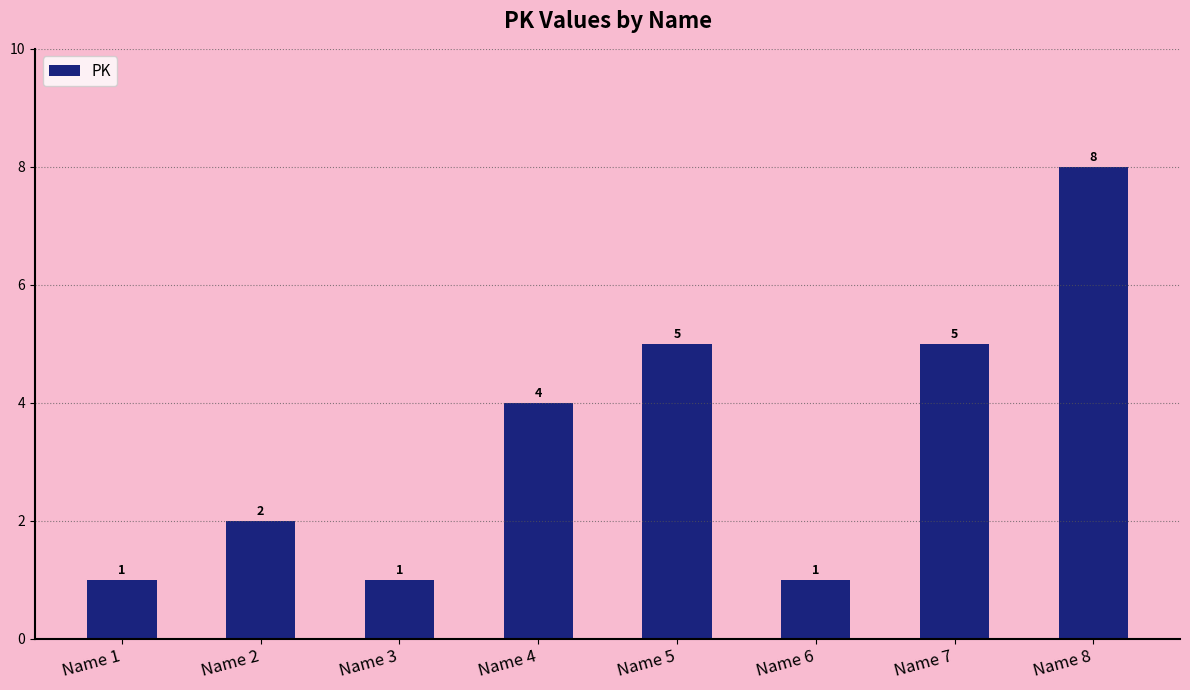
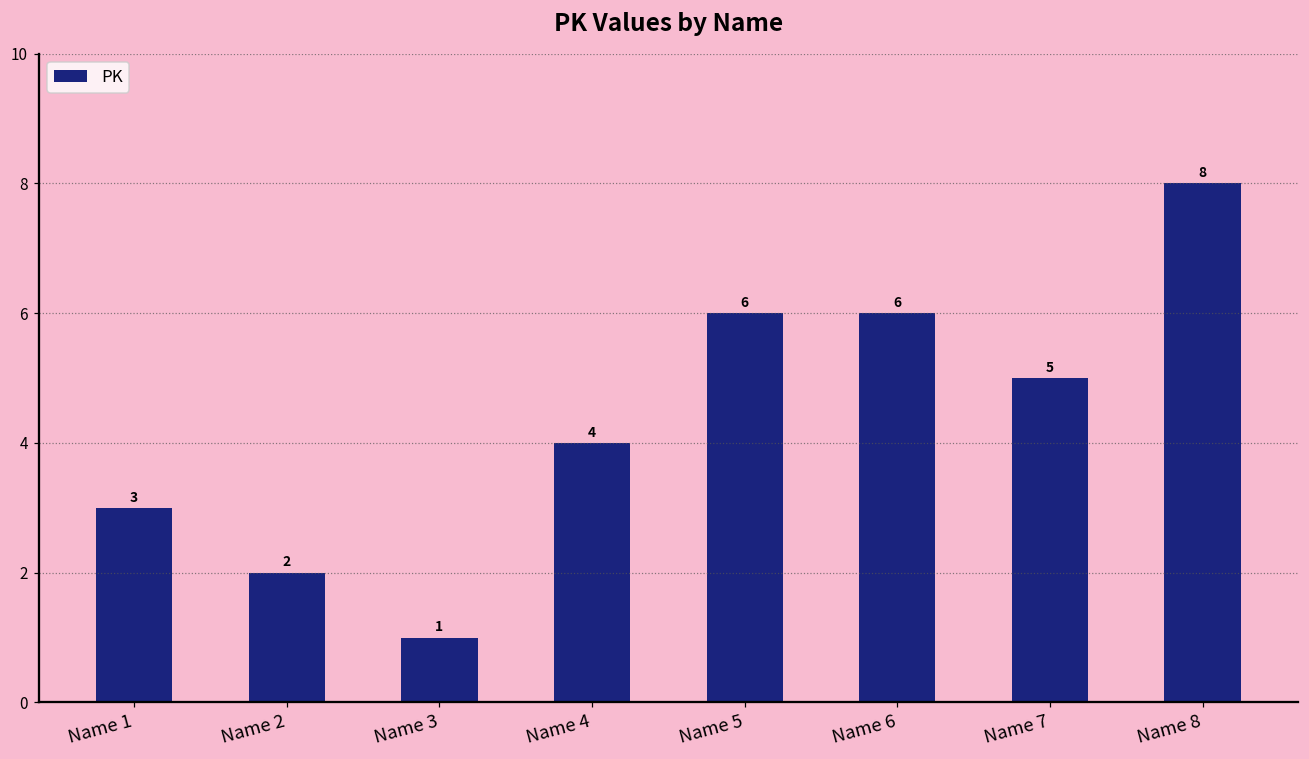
  {
-   "Name 1": 1,
+   "Name 1": 3,
    "Name 2": 2,
    "Name 3": 1,
    "Name 4": 4,
-   "Name 5": 5,
-   "Name 6": 1,
+   "Name 5": 6,
+   "Name 6": 6,
    "Name 7": 5,
    "Name 8": 8
  }
